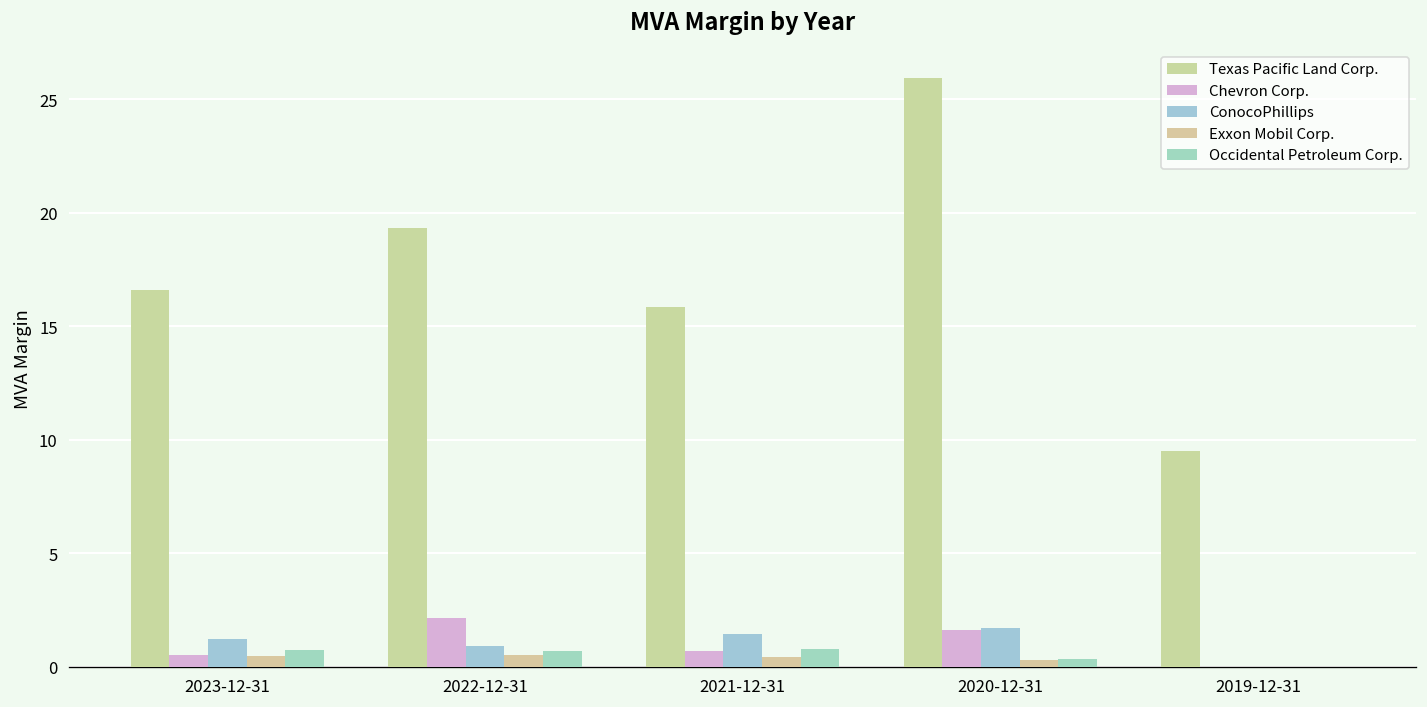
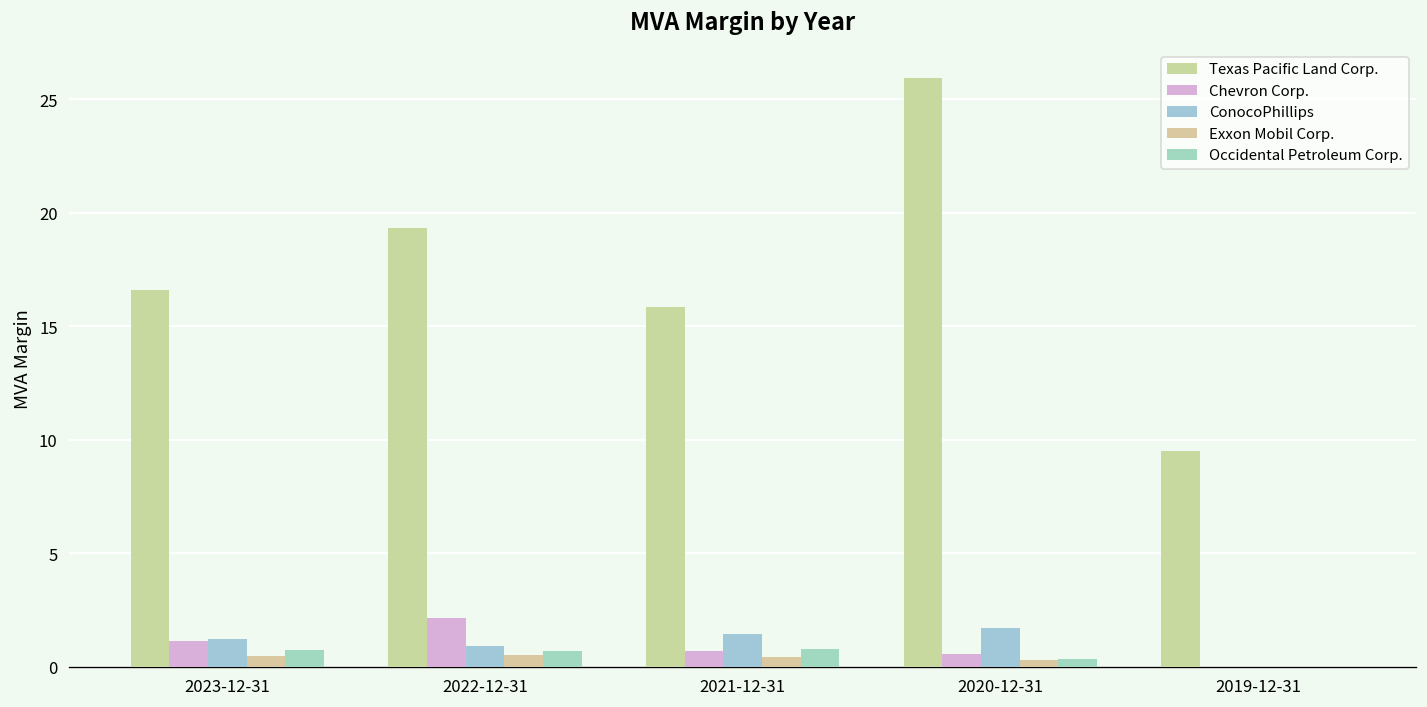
  {
    "Chevron Corp.": {
-     "2023-12-31": 0.5,
+     "2023-12-31": 1.1,
      "2022-12-31": 2.1,
      "2021-12-31": 0.7,
-     "2020-12-31": 1.6,
+     "2020-12-31": 0.5,
      "2019-12-31": 0.0
    }
  }
